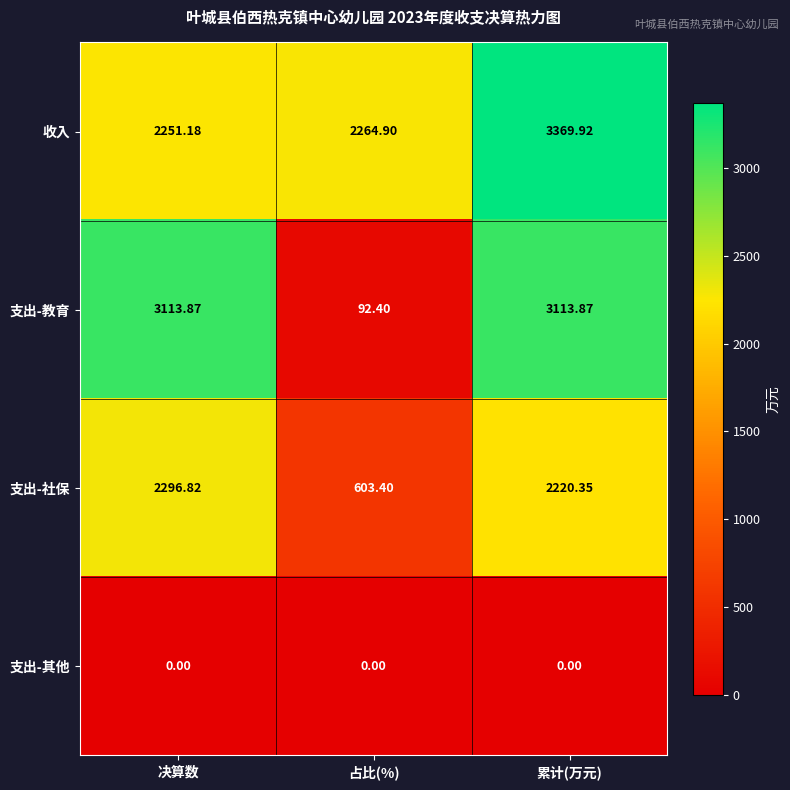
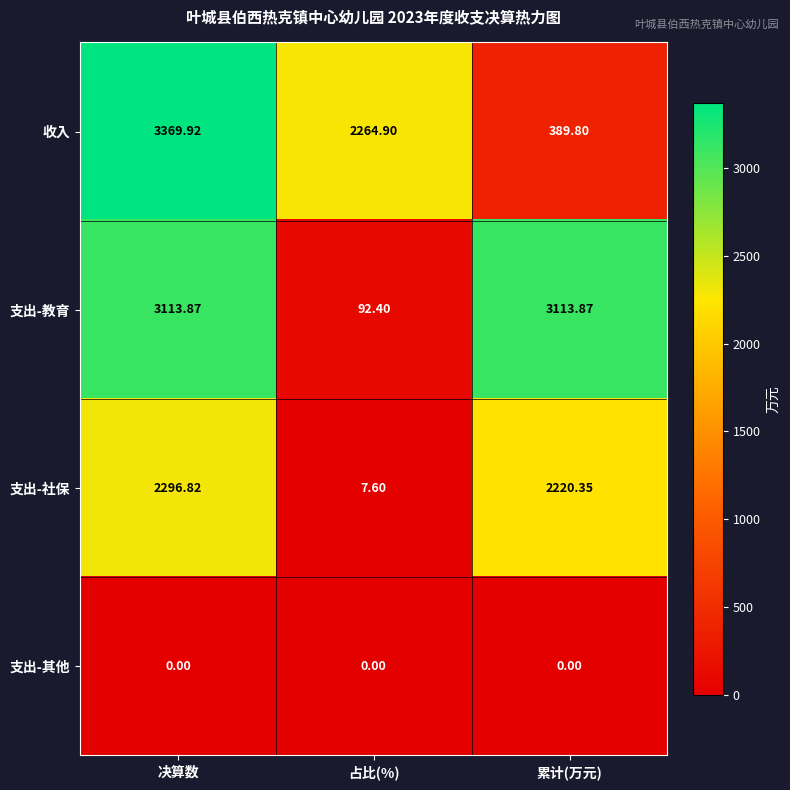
  {
    "收入": {
-     "决算数": 2251.18,
+     "决算数": 3369.92,
      "占比(%)": 2264.90,
-     "累计(万元)": 3369.92
+     "累计(万元)": 389.80
    },
    "支出-教育": {
      "决算数": 3113.87,
      "占比(%)": 92.40,
      "累计(万元)": 3113.87
    },
    "支出-社保": {
      "决算数": 2296.82,
-     "占比(%)": 603.40,
+     "占比(%)": 7.60,
      "累计(万元)": 2220.35
    },
    "支出-其他": {
      "决算数": 0.00,
      "占比(%)": 0.00,
      "累计(万元)": 0.00
    }
  }
